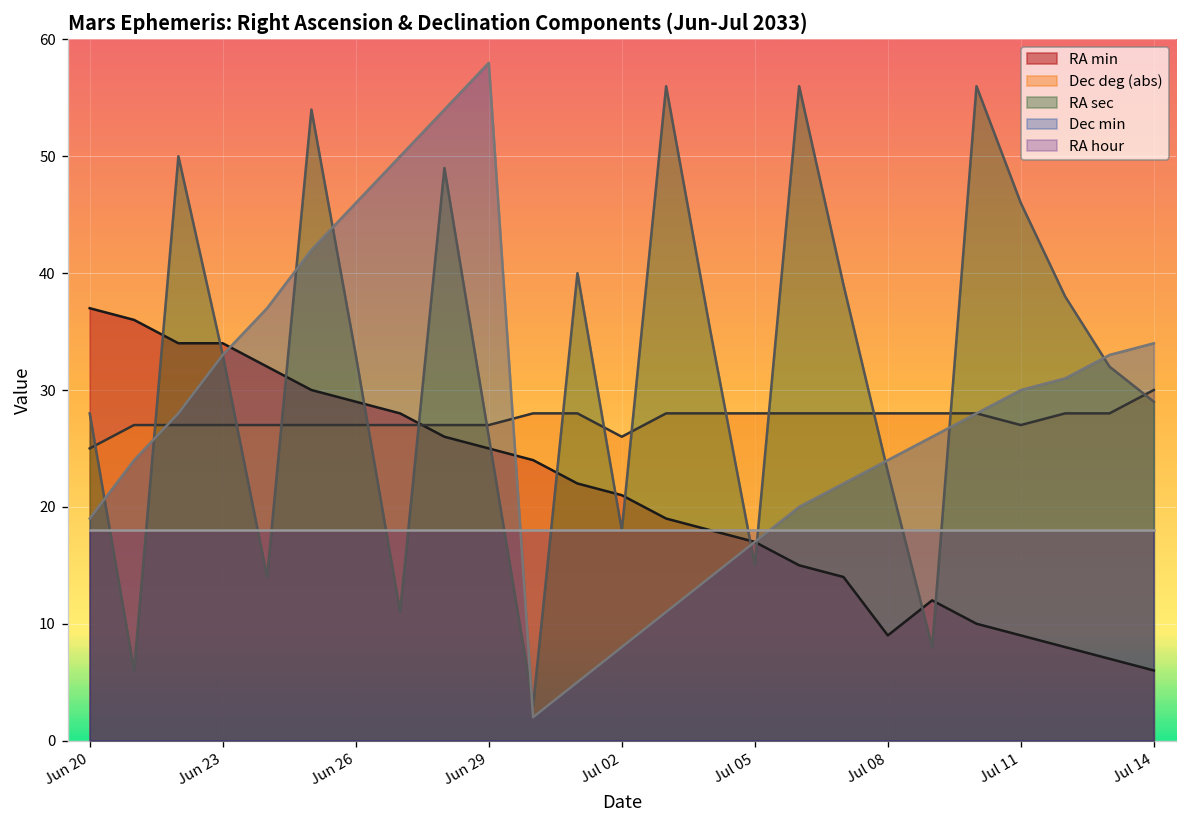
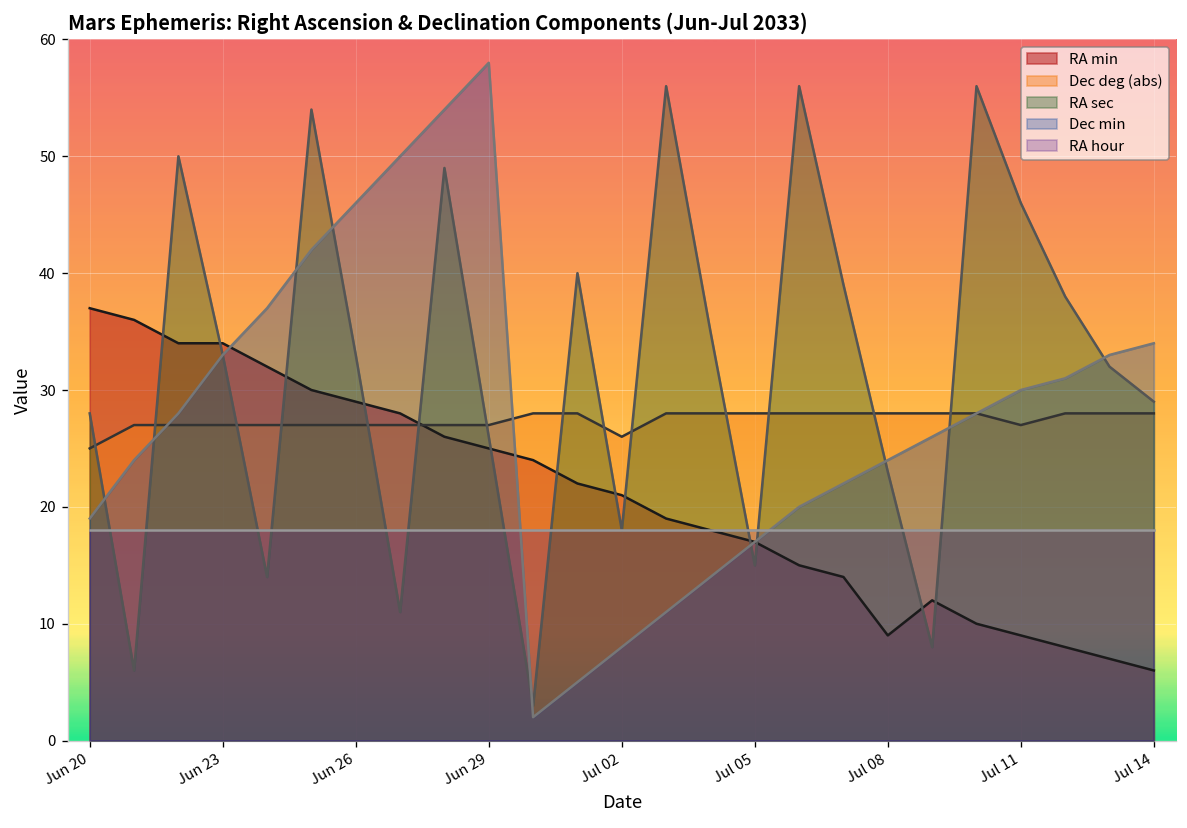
  {
    "RA min": {
      "Jun 20": 37,
      "Jun 23": 34,
      "Jun 26": 29,
      "Jun 29": 25,
      "Jul 02": 21,
      "Jul 08": 9,
      "Jul 11": 9,
      "Jul 14": 6
    },
    "Dec deg (abs)": {
      "Jun 20": 25,
      "Jun 23": 27,
      "Jun 26": 27,
      "Jun 29": 27,
      "Jul 02": 26,
      "Jul 05": 28,
      "Jul 08": 28,
      "Jul 11": 27,
-     "Jul 14": 30
+     "Jul 14": 28
    },
    "RA sec": {
      "Jun 20": 28,
      "Jun 26": 33,
      "Jun 29": 26,
      "Jul 05": 15,
      "Jul 08": 23,
      "Jul 11": 46,
      "Jul 14": 29
    }
  }
